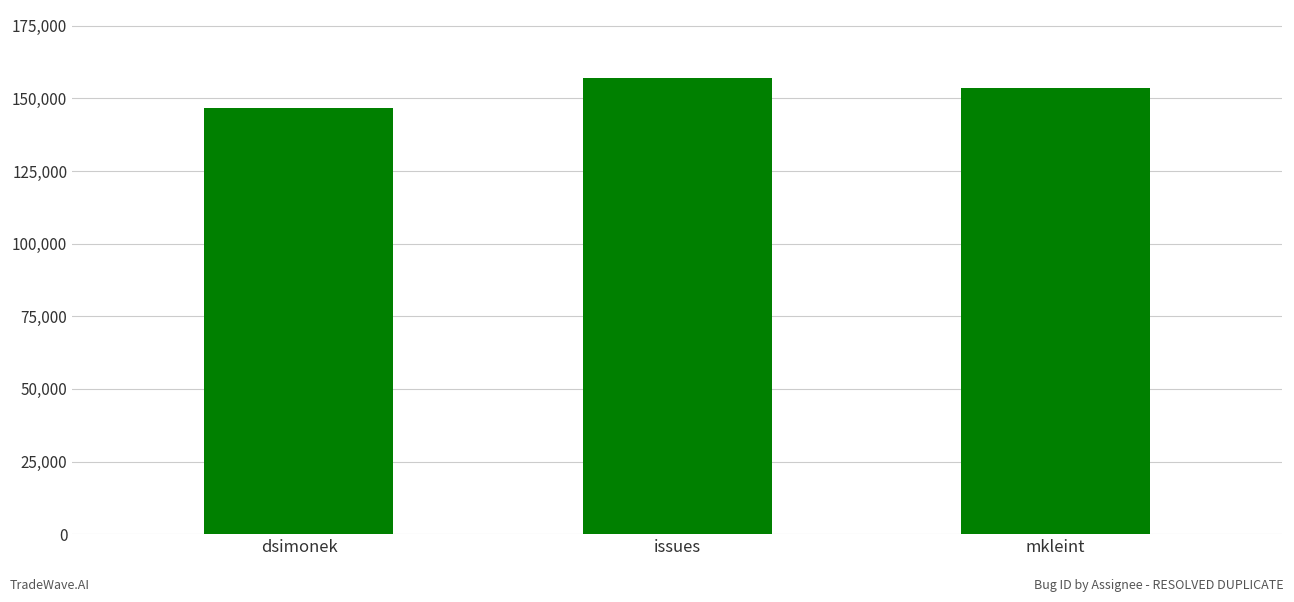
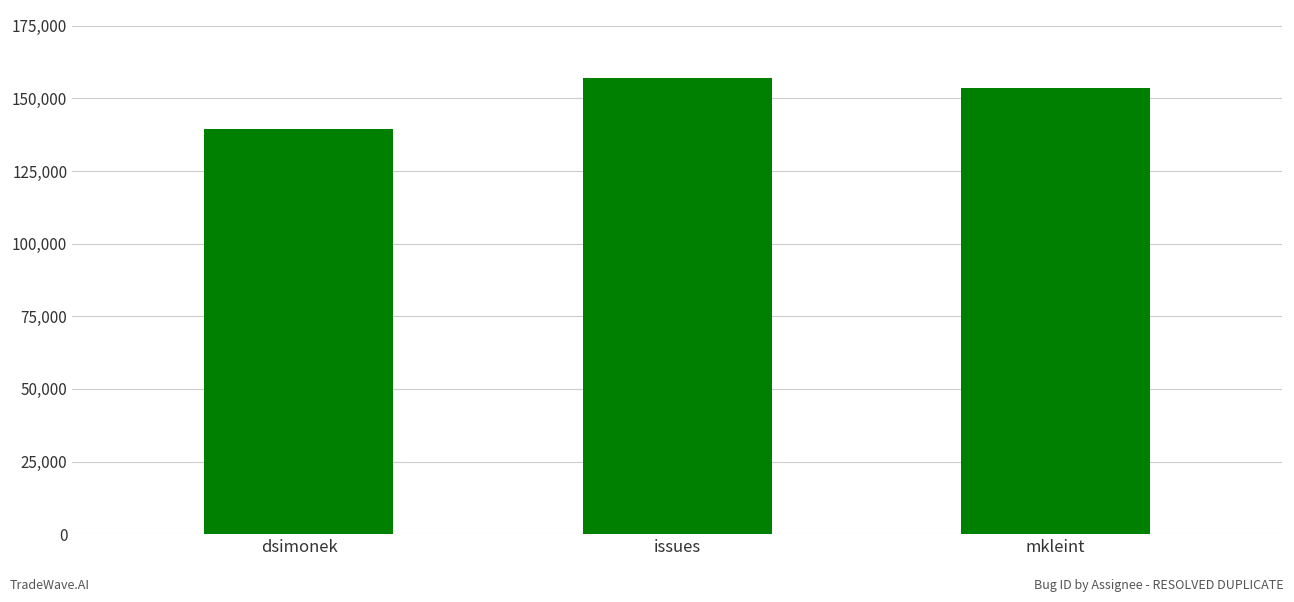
  {
-   "dsimonek": "147,000",
+   "dsimonek": "139,000",
    "issues": "157,000",
    "mkleint": "153,000"
  }
